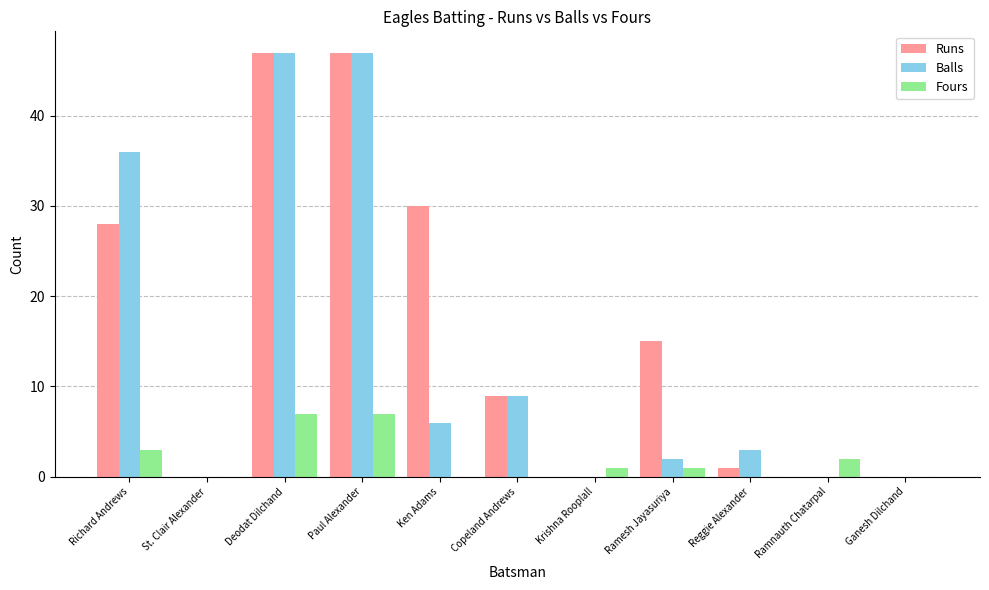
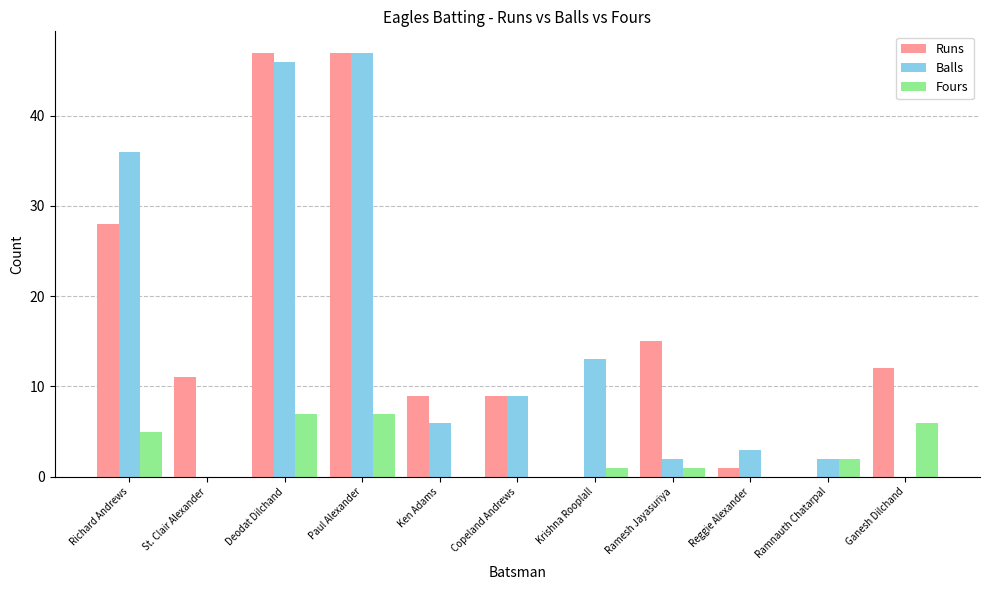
  {
    "Runs": {
      "Richard Andrews": 28,
-     "St. Clair Alexander": 0,
+     "St. Clair Alexander": 11,
      "Deodat Dilchand": 47,
      "Paul Alexander": 47,
-     "Ken Adams": 30,
+     "Ken Adams": 9,
      "Copeland Andrews": 9,
      "Krishna Rooplall": 0,
      "Ramesh Jayasuriya": 15,
      "Reggie Alexander": 1,
      "Ramnauth Chatarpal": 0,
-     "Ganesh Dilchand": 0
+     "Ganesh Dilchand": 12
    },
    "Balls": {
      "Richard Andrews": 36,
      "St. Clair Alexander": 0,
-     "Deodat Dilchand": 47,
+     "Deodat Dilchand": 46,
      "Paul Alexander": 47,
      "Ken Adams": 6,
      "Copeland Andrews": 9,
-     "Krishna Rooplall": 0,
+     "Krishna Rooplall": 13,
      "Ramesh Jayasuriya": 2,
      "Reggie Alexander": 3,
-     "Ramnauth Chatarpal": 0,
+     "Ramnauth Chatarpal": 2,
      "Ganesh Dilchand": 0
    },
    "Fours": {
-     "Richard Andrews": 3,
+     "Richard Andrews": 5,
      "St. Clair Alexander": 0,
      "Deodat Dilchand": 7,
      "Paul Alexander": 7,
      "Ken Adams": 0,
      "Copeland Andrews": 0,
      "Krishna Rooplall": 1,
      "Ramesh Jayasuriya": 1,
      "Reggie Alexander": 0,
      "Ramnauth Chatarpal": 2,
-     "Ganesh Dilchand": 0
+     "Ganesh Dilchand": 6
    }
  }
